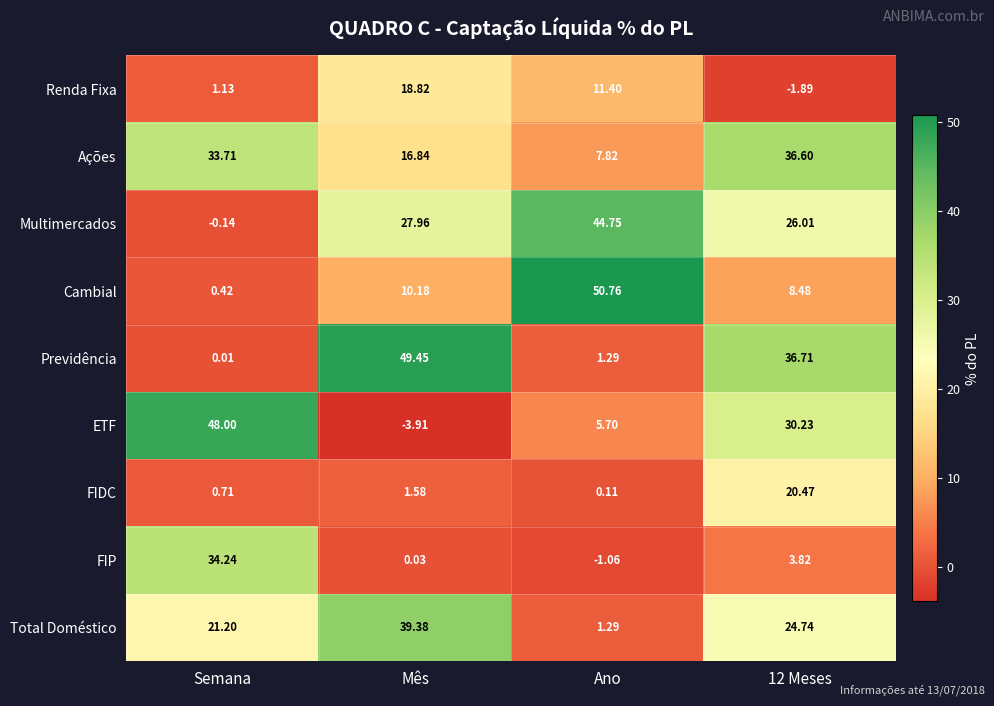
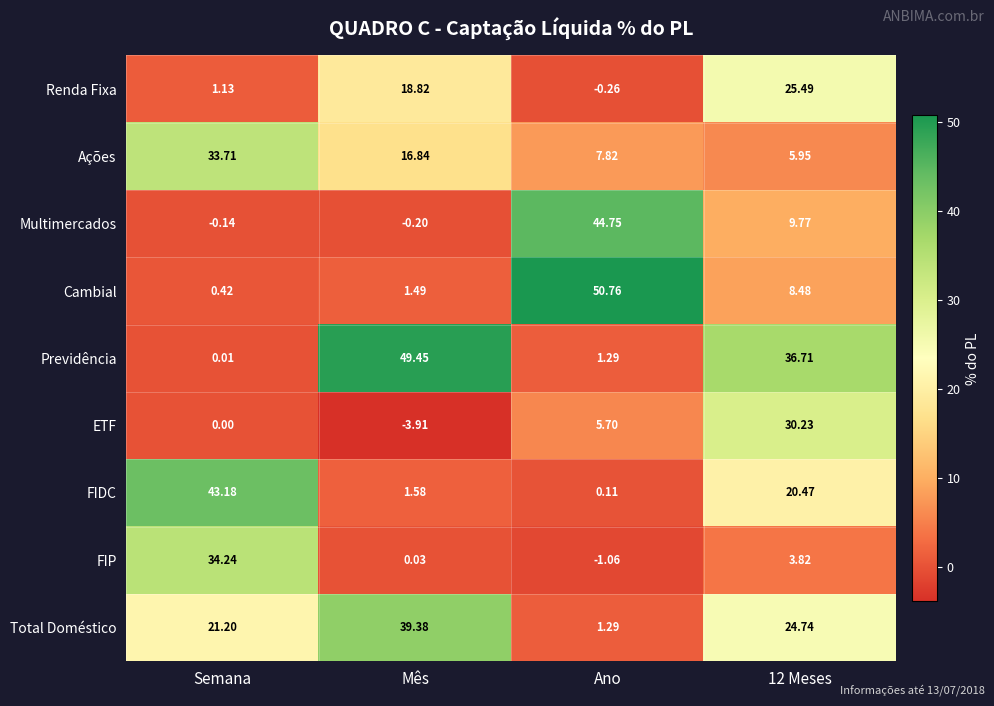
  {
    "Renda Fixa": {
      "Semana": 1.13,
      "Mês": 18.82,
-     "Ano": 11.40,
-     "12 Meses": -1.89
+     "Ano": -0.26,
+     "12 Meses": 25.49
    },
    "Ações": {
      "Semana": 33.71,
      "Mês": 16.84,
      "Ano": 7.82,
-     "12 Meses": 36.60
+     "12 Meses": 5.95
    },
    "Multimercados": {
      "Semana": -0.14,
-     "Mês": 27.96,
+     "Mês": -0.20,
      "Ano": 44.75,
-     "12 Meses": 26.01
+     "12 Meses": 9.77
    },
    "Cambial": {
      "Semana": 0.42,
-     "Mês": 10.18,
+     "Mês": 1.49,
      "Ano": 50.76,
      "12 Meses": 8.48
    },
    "Previdência": {
      "Semana": 0.01,
      "Mês": 49.45,
      "Ano": 1.29,
      "12 Meses": 36.71
    },
    "ETF": {
-     "Semana": 48.00,
+     "Semana": 0.00,
      "Mês": -3.91,
      "Ano": 5.70,
      "12 Meses": 30.23
    },
    "FIDC": {
-     "Semana": 0.71,
+     "Semana": 43.18,
      "Mês": 1.58,
      "Ano": 0.11,
      "12 Meses": 20.47
    },
    "FIP": {
      "Semana": 34.24,
      "Mês": 0.03,
      "Ano": -1.06,
      "12 Meses": 3.82
    },
    "Total Doméstico": {
      "Semana": 21.20,
      "Mês": 39.38,
      "Ano": 1.29,
      "12 Meses": 24.74
    }
  }
